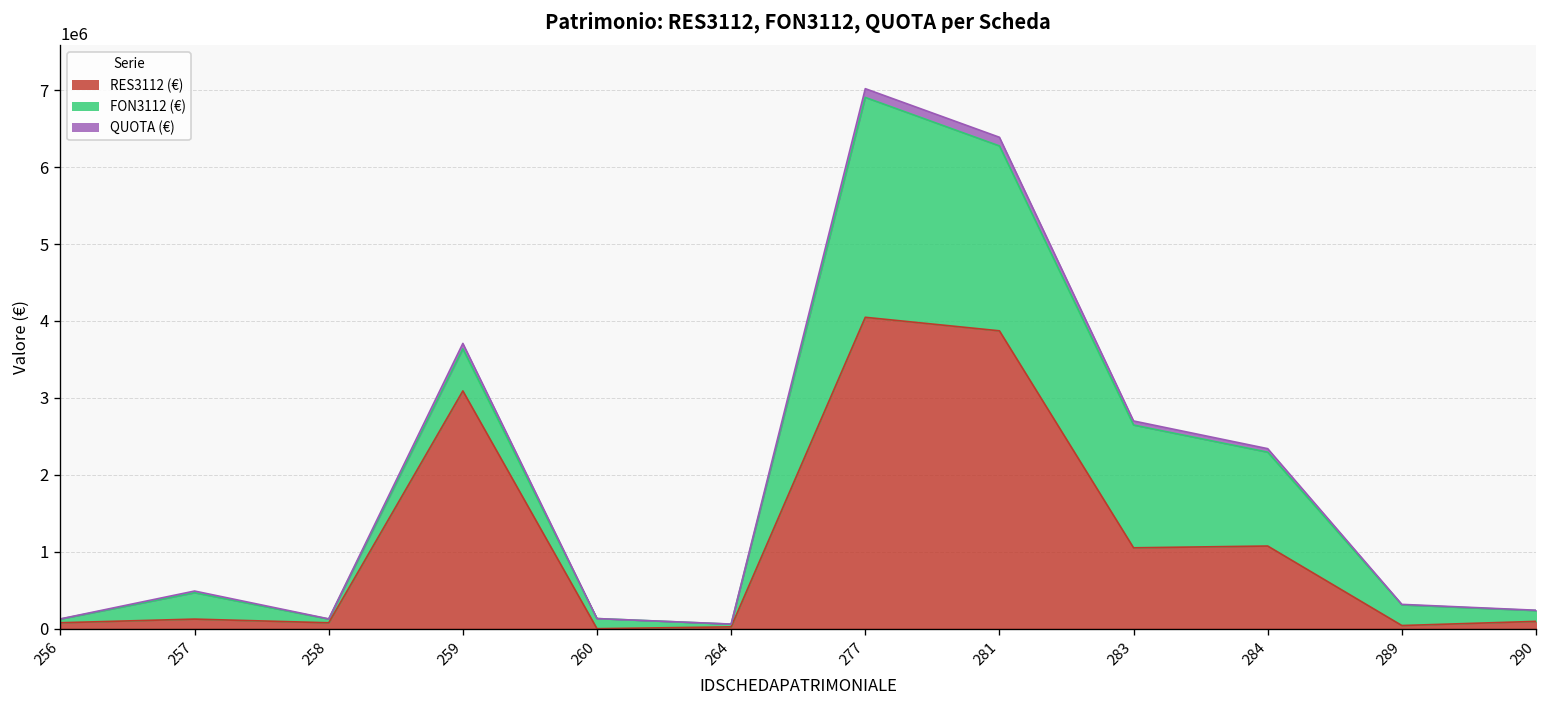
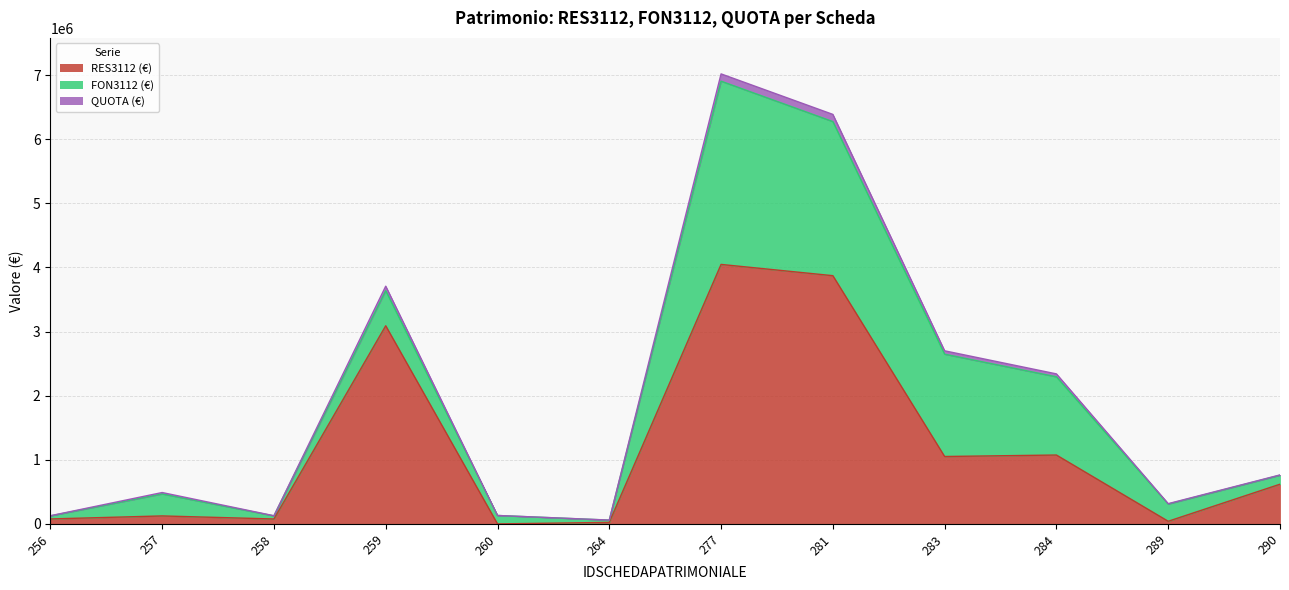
  {
    "RES3112 (€)": {
      "256": 100000,
      "257": 100000,
      "258": 100000,
      "259": 3100000,
      "260": 0,
      "277": 4000000,
      "281": 3900000,
      "283": 1100000,
      "284": 1100000,
      "289": 0,
-     "290": 100000
+     "290": 600000
    },
    "FON3112 (€)": {
      "259": 500000,
      "277": 2900000,
      "281": 2400000,
      "283": 1600000,
      "284": 1200000
    },
    "QUOTA (€)": {
      "259": 100000,
      "277": 100000,
      "281": 100000,
      "283": 100000,
      "284": 0
    }
  }
